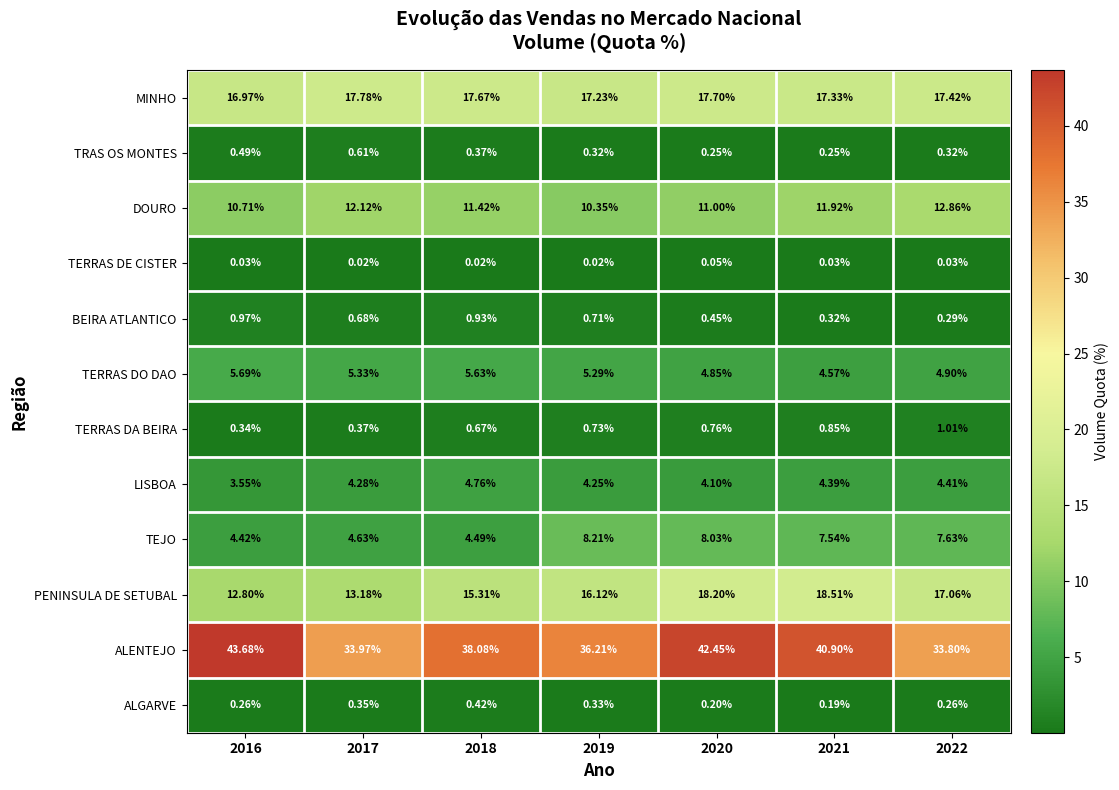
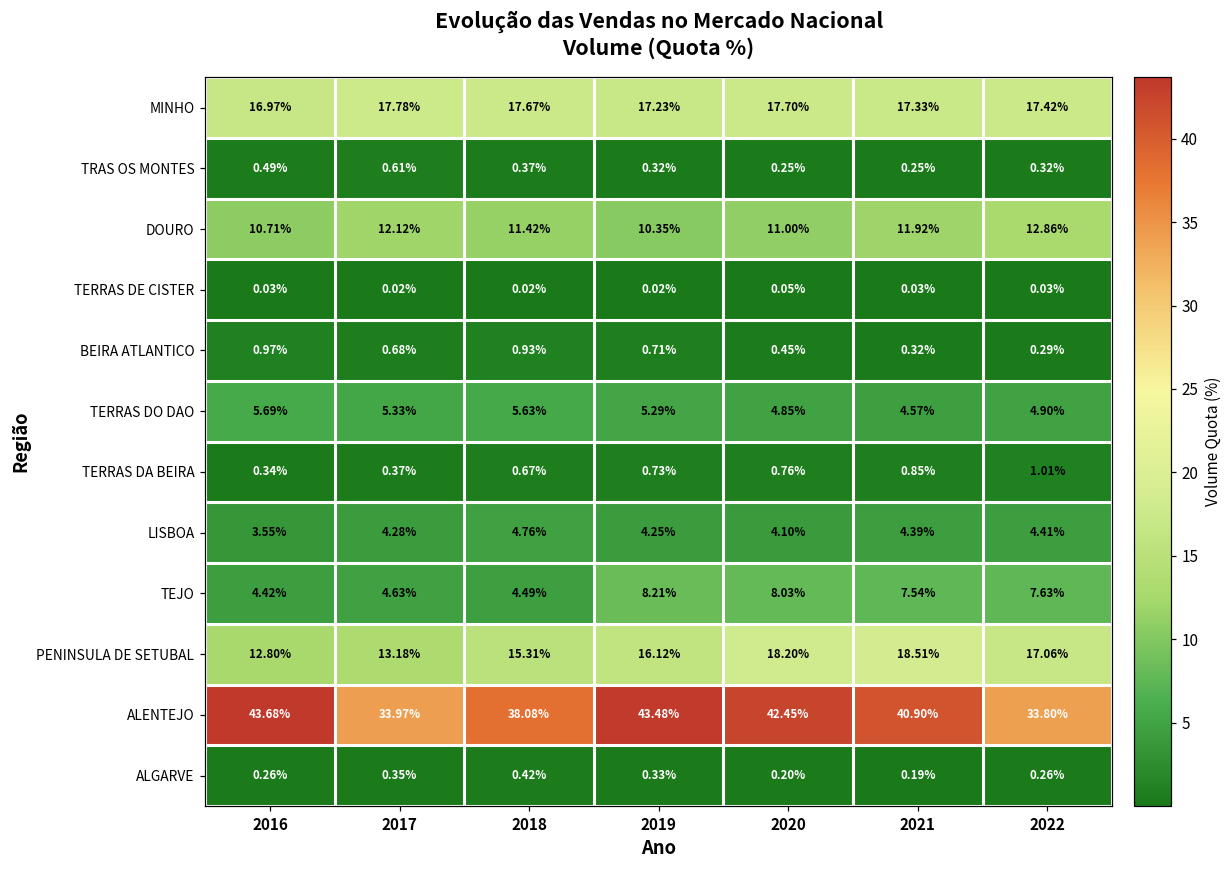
  {
    "MINHO": {
      "2016": "16.97%",
      "2017": "17.78%",
      "2018": "17.67%",
      "2019": "17.23%",
      "2020": "17.70%",
      "2021": "17.33%",
      "2022": "17.42%"
    },
    "TRAS OS MONTES": {
      "2016": "0.49%",
      "2017": "0.61%",
      "2018": "0.37%",
      "2019": "0.32%",
      "2020": "0.25%",
      "2021": "0.25%",
      "2022": "0.32%"
    },
    "DOURO": {
      "2016": "10.71%",
      "2017": "12.12%",
      "2018": "11.42%",
      "2019": "10.35%",
      "2020": "11.00%",
      "2021": "11.92%",
      "2022": "12.86%"
    },
    "TERRAS DE CISTER": {
      "2016": "0.03%",
      "2017": "0.02%",
      "2018": "0.02%",
      "2019": "0.02%",
      "2020": "0.05%",
      "2021": "0.03%",
      "2022": "0.03%"
    },
    "BEIRA ATLANTICO": {
      "2016": "0.97%",
      "2017": "0.68%",
      "2018": "0.93%",
      "2019": "0.71%",
      "2020": "0.45%",
      "2021": "0.32%",
      "2022": "0.29%"
    },
    "TERRAS DO DAO": {
      "2016": "5.69%",
      "2017": "5.33%",
      "2018": "5.63%",
      "2019": "5.29%",
      "2020": "4.85%",
      "2021": "4.57%",
      "2022": "4.90%"
    },
    "TERRAS DA BEIRA": {
      "2016": "0.34%",
      "2017": "0.37%",
      "2018": "0.67%",
      "2019": "0.73%",
      "2020": "0.76%",
      "2021": "0.85%",
      "2022": "1.01%"
    },
    "LISBOA": {
      "2016": "3.55%",
      "2017": "4.28%",
      "2018": "4.76%",
      "2019": "4.25%",
      "2020": "4.10%",
      "2021": "4.39%",
      "2022": "4.41%"
    },
    "TEJO": {
      "2016": "4.42%",
      "2017": "4.63%",
      "2018": "4.49%",
      "2019": "8.21%",
      "2020": "8.03%",
      "2021": "7.54%",
      "2022": "7.63%"
    },
    "PENINSULA DE SETUBAL": {
      "2016": "12.80%",
      "2017": "13.18%",
      "2018": "15.31%",
      "2019": "16.12%",
      "2020": "18.20%",
      "2021": "18.51%",
      "2022": "17.06%"
    },
    "ALENTEJO": {
      "2016": "43.68%",
      "2017": "33.97%",
      "2018": "38.08%",
-     "2019": "36.21%",
+     "2019": "43.48%",
      "2020": "42.45%",
      "2021": "40.90%",
      "2022": "33.80%"
    },
    "ALGARVE": {
      "2016": "0.26%",
      "2017": "0.35%",
      "2018": "0.42%",
      "2019": "0.33%",
      "2020": "0.20%",
      "2021": "0.19%",
      "2022": "0.26%"
    }
  }
